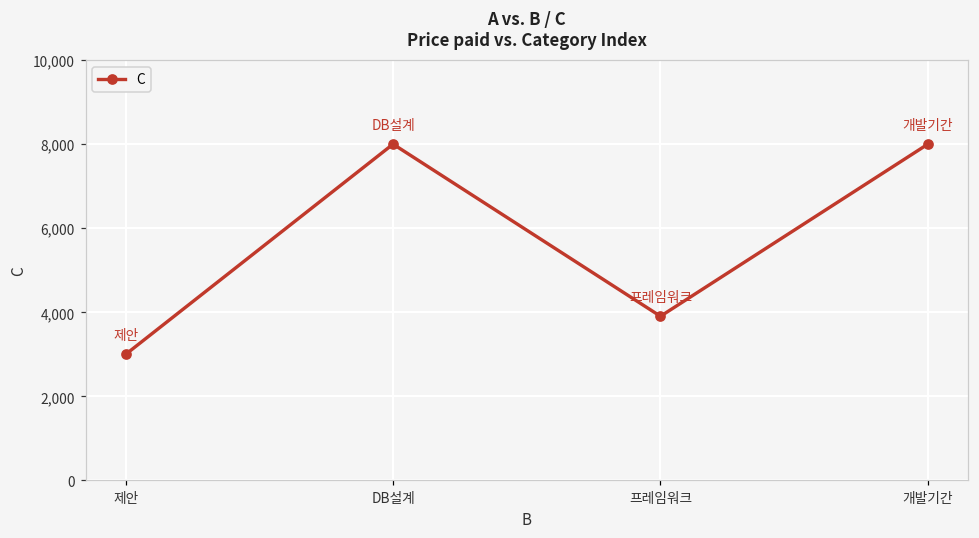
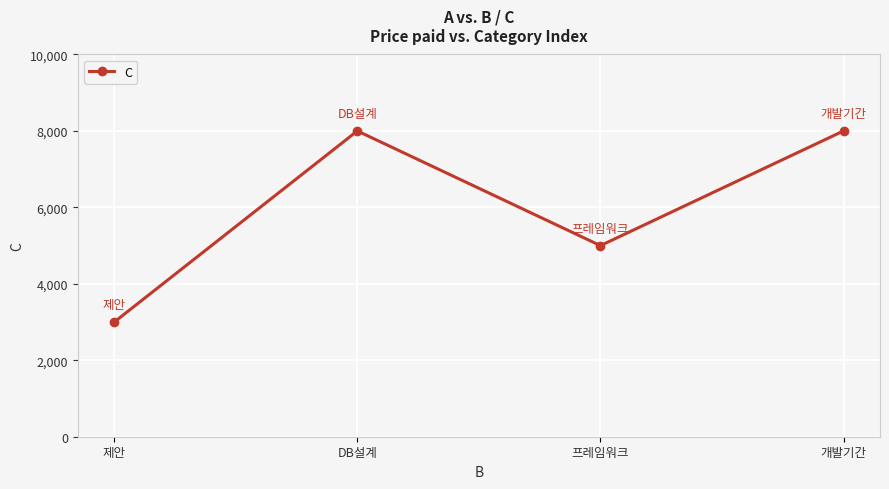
  {
    "제안": "3,000",
    "DB설계": "8,000",
-   "프레임워크": "3,900",
+   "프레임워크": "5,000",
    "개발기간": "8,000"
  }
